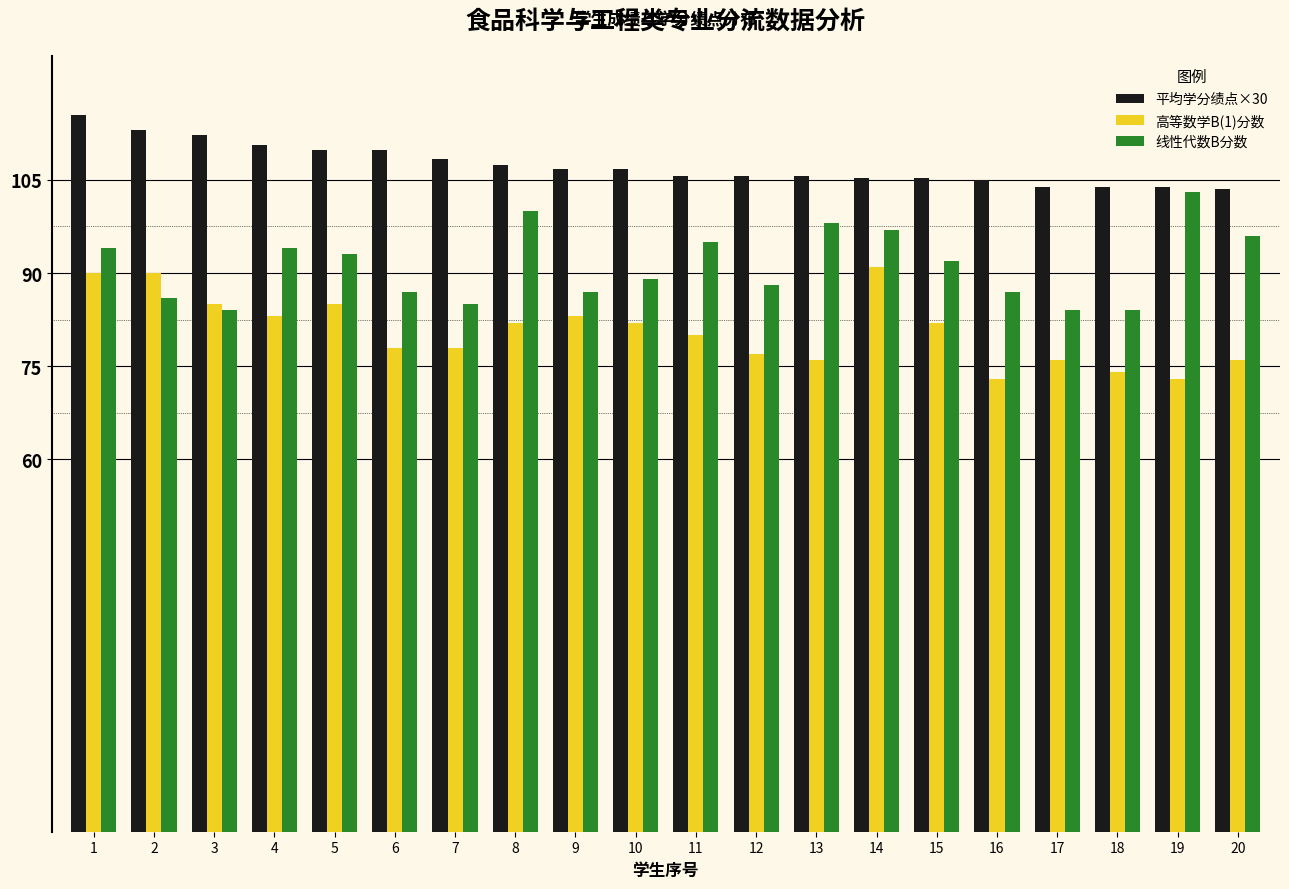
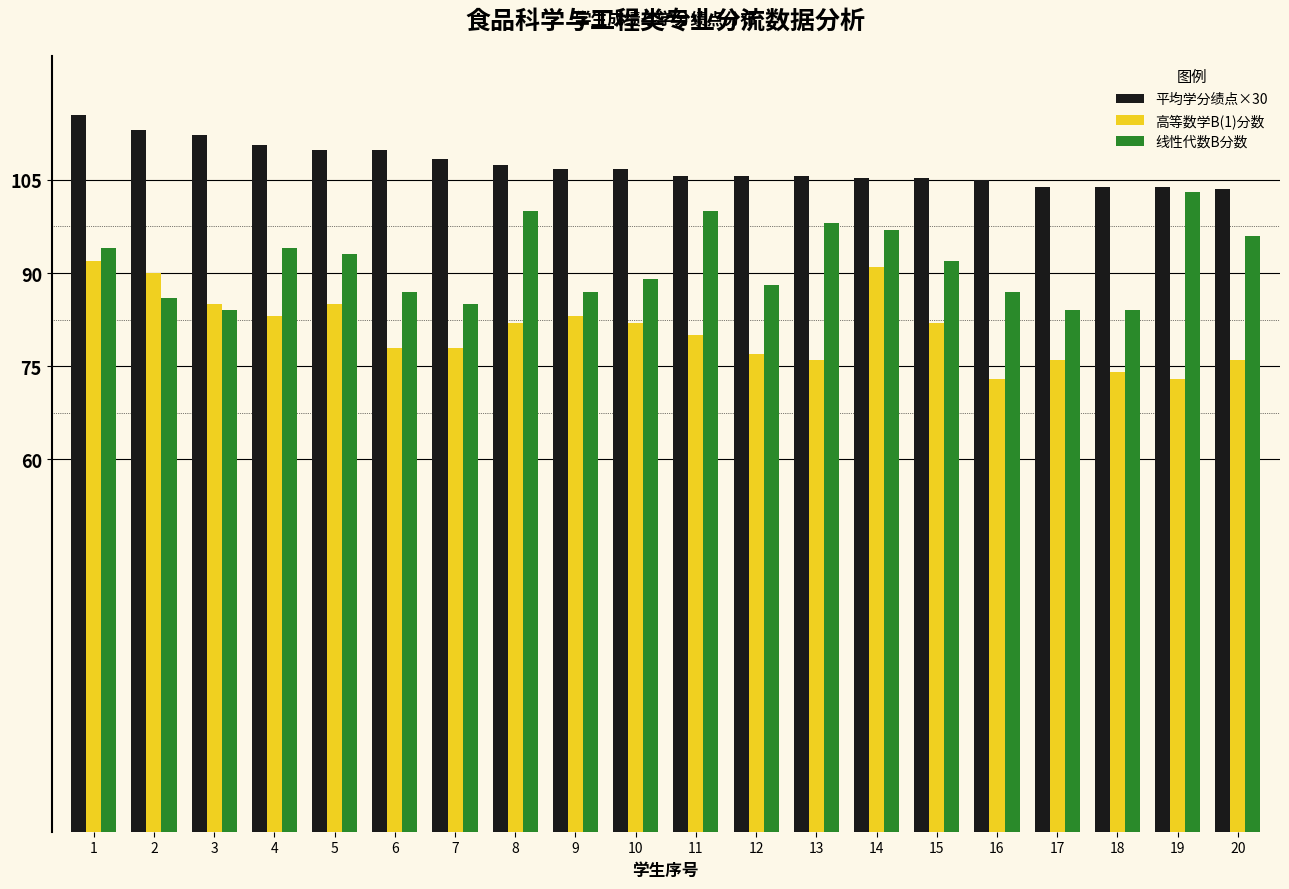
  {
    "平均学分绩点×30": {
      "1": 116,
      "2": 113,
      "3": 112,
      "4": 111,
      "5": 110,
      "6": 110,
      "7": 108,
      "8": 107,
      "9": 107,
      "10": 107,
      "11": 106,
      "12": 106,
      "13": 106,
      "14": 105,
      "15": 105,
      "16": 105,
      "17": 104,
      "18": 104,
      "19": 104,
      "20": 104
    },
    "高等数学B(1)分数": {
-     "1": 90,
+     "1": 92,
      "2": 90,
      "3": 85,
      "4": 83,
      "5": 85,
      "6": 78,
      "7": 78,
      "8": 82,
      "9": 83,
      "10": 82,
      "11": 80,
      "12": 77,
      "13": 76,
      "14": 91,
      "15": 82,
      "16": 73,
      "17": 76,
      "18": 74,
      "19": 73,
      "20": 76
    },
    "线性代数B分数": {
      "1": 94,
      "2": 86,
      "3": 84,
      "4": 94,
      "5": 93,
      "6": 87,
      "7": 85,
      "8": 100,
      "9": 87,
      "10": 89,
-     "11": 95,
+     "11": 100,
      "12": 88,
      "13": 98,
      "14": 97,
      "15": 92,
      "16": 87,
      "17": 84,
      "18": 84,
      "19": 103,
      "20": 96
    }
  }
